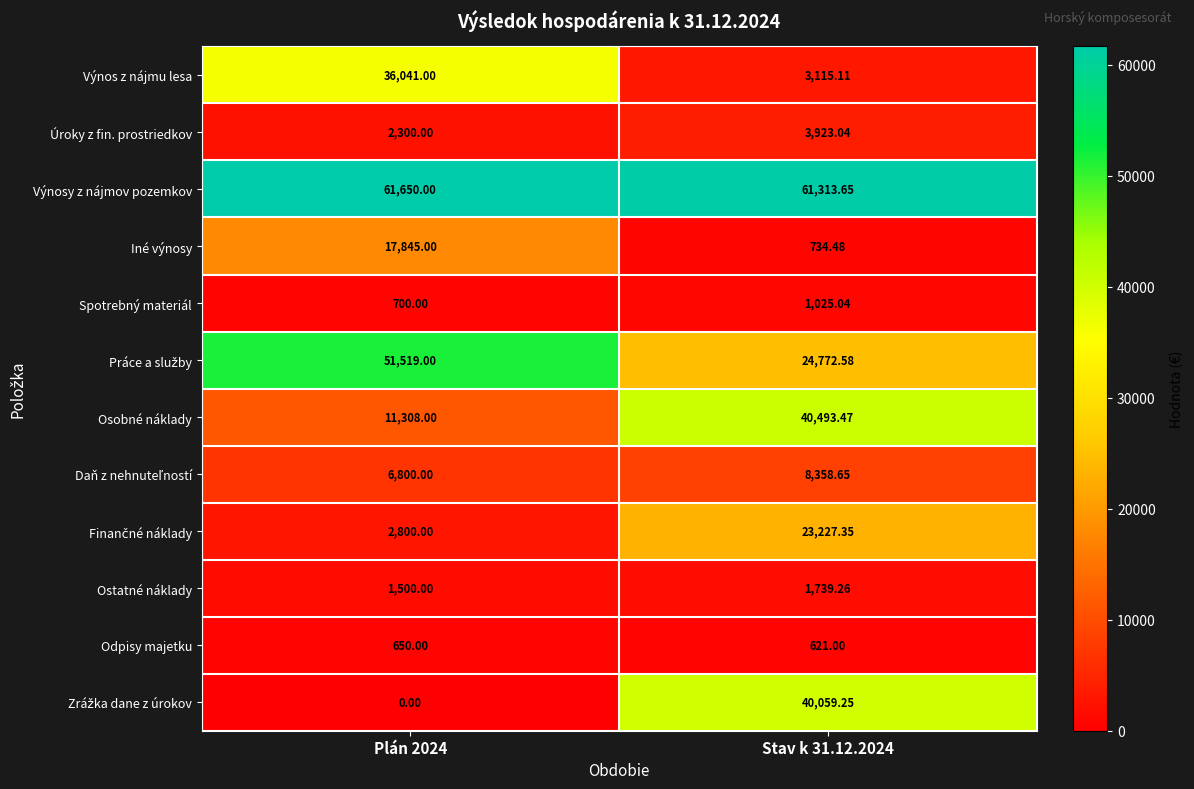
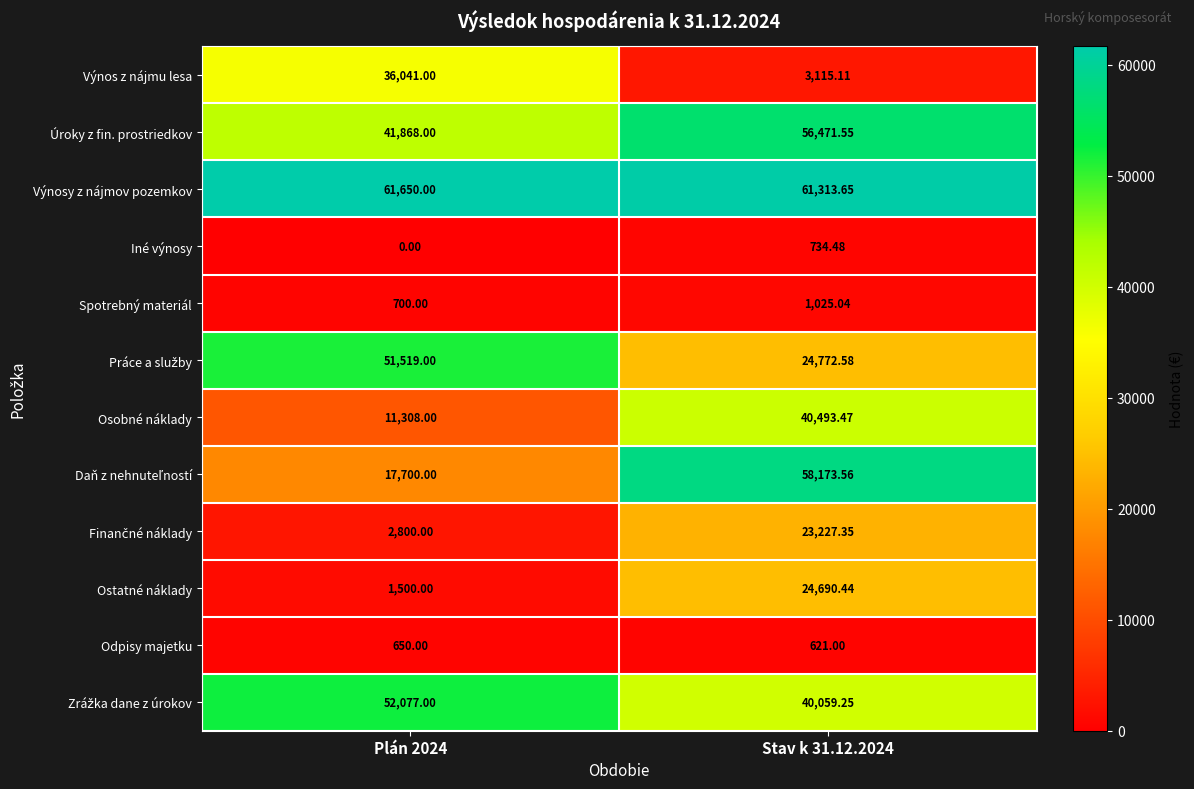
  {
    "Výnos z nájmu lesa": {
      "Plán 2024": "36,041.00",
      "Stav k 31.12.2024": "3,115.11"
    },
    "Úroky z fin. prostriedkov": {
-     "Plán 2024": "2,300.00",
-     "Stav k 31.12.2024": "3,923.04"
+     "Plán 2024": "41,868.00",
+     "Stav k 31.12.2024": "56,471.55"
    },
    "Výnosy z nájmov pozemkov": {
      "Plán 2024": "61,650.00",
      "Stav k 31.12.2024": "61,313.65"
    },
    "Iné výnosy": {
-     "Plán 2024": "17,845.00",
+     "Plán 2024": "0.00",
      "Stav k 31.12.2024": "734.48"
    },
    "Spotrebný materiál": {
      "Plán 2024": "700.00",
      "Stav k 31.12.2024": "1,025.04"
    },
    "Práce a služby": {
      "Plán 2024": "51,519.00",
      "Stav k 31.12.2024": "24,772.58"
    },
    "Osobné náklady": {
      "Plán 2024": "11,308.00",
      "Stav k 31.12.2024": "40,493.47"
    },
    "Daň z nehnuteľností": {
-     "Plán 2024": "6,800.00",
-     "Stav k 31.12.2024": "8,358.65"
+     "Plán 2024": "17,700.00",
+     "Stav k 31.12.2024": "58,173.56"
    },
    "Finančné náklady": {
      "Plán 2024": "2,800.00",
      "Stav k 31.12.2024": "23,227.35"
    },
    "Ostatné náklady": {
      "Plán 2024": "1,500.00",
-     "Stav k 31.12.2024": "1,739.26"
+     "Stav k 31.12.2024": "24,690.44"
    },
    "Odpisy majetku": {
      "Plán 2024": "650.00",
      "Stav k 31.12.2024": "621.00"
    },
    "Zrážka dane z úrokov": {
-     "Plán 2024": "0.00",
+     "Plán 2024": "52,077.00",
      "Stav k 31.12.2024": "40,059.25"
    }
  }
